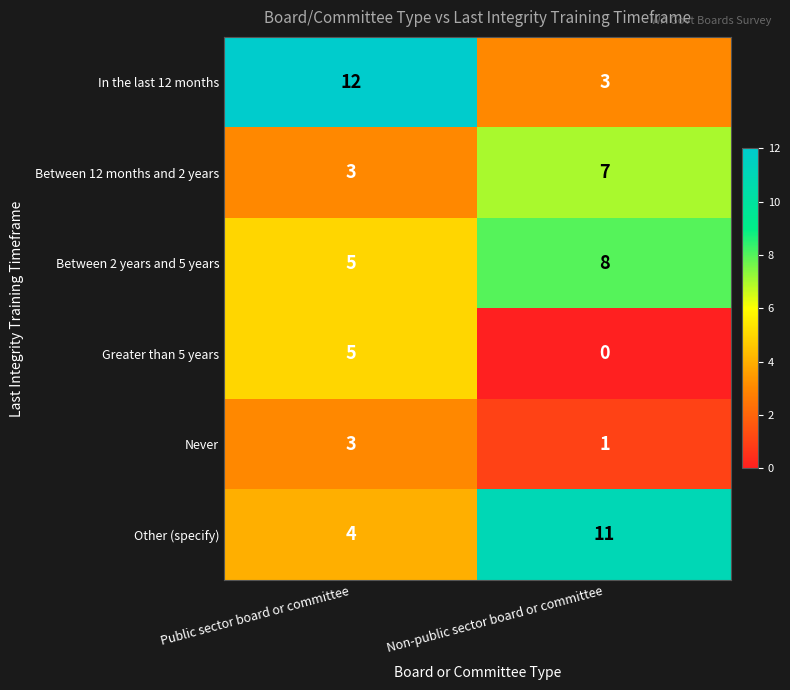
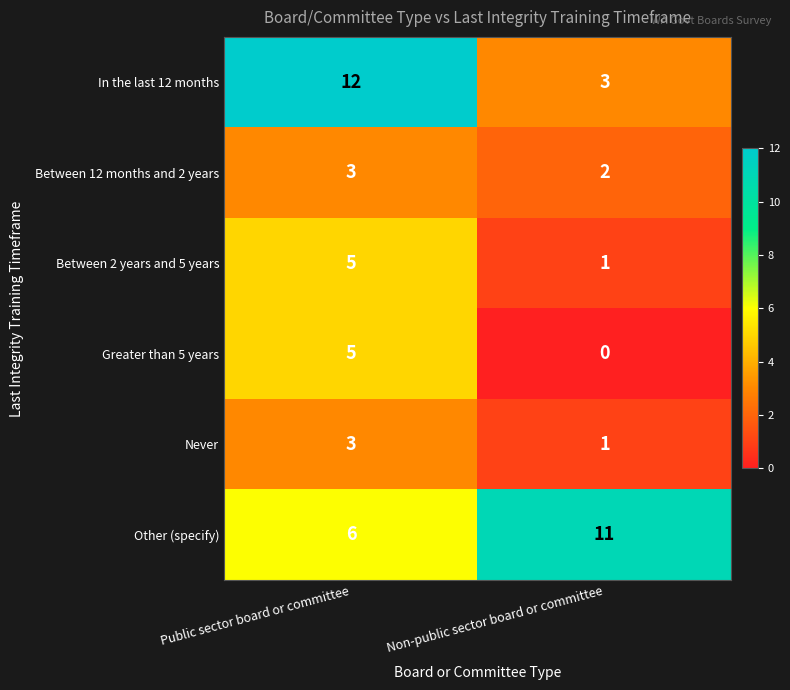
  {
    "In the last 12 months": {
      "Public sector board or committee": 12,
      "Non-public sector board or committee": 3
    },
    "Between 12 months and 2 years": {
      "Public sector board or committee": 3,
-     "Non-public sector board or committee": 7
+     "Non-public sector board or committee": 2
    },
    "Between 2 years and 5 years": {
      "Public sector board or committee": 5,
-     "Non-public sector board or committee": 8
+     "Non-public sector board or committee": 1
    },
    "Greater than 5 years": {
      "Public sector board or committee": 5,
      "Non-public sector board or committee": 0
    },
    "Never": {
      "Public sector board or committee": 3,
      "Non-public sector board or committee": 1
    },
    "Other (specify)": {
-     "Public sector board or committee": 4,
+     "Public sector board or committee": 6,
      "Non-public sector board or committee": 11
    }
  }
